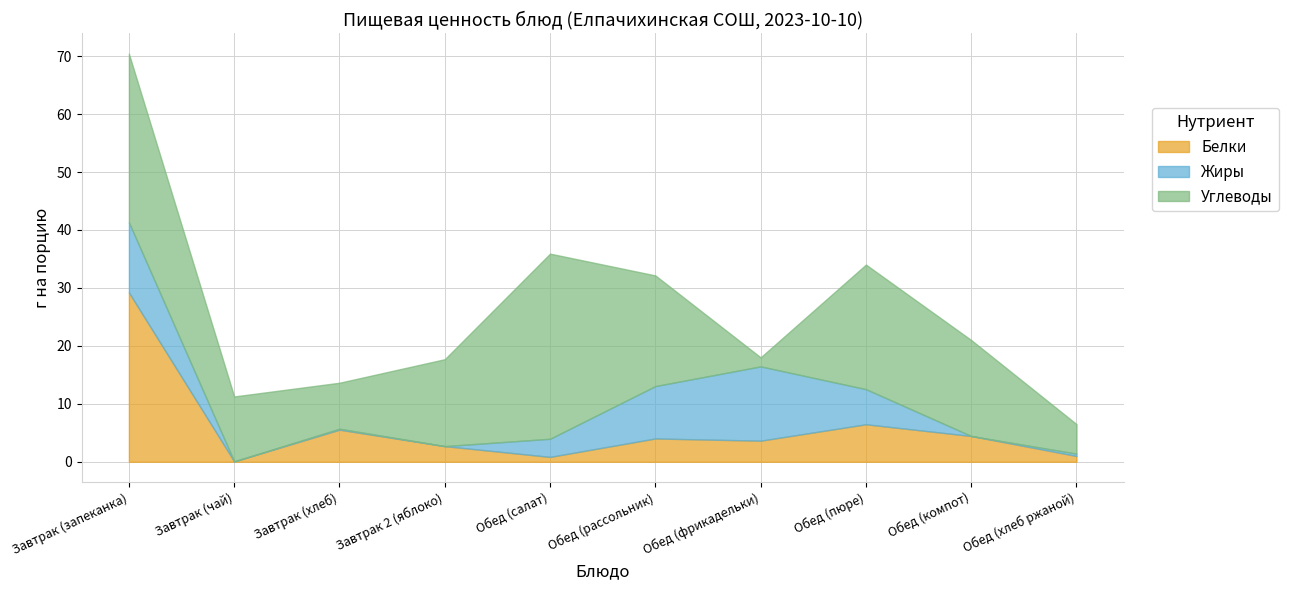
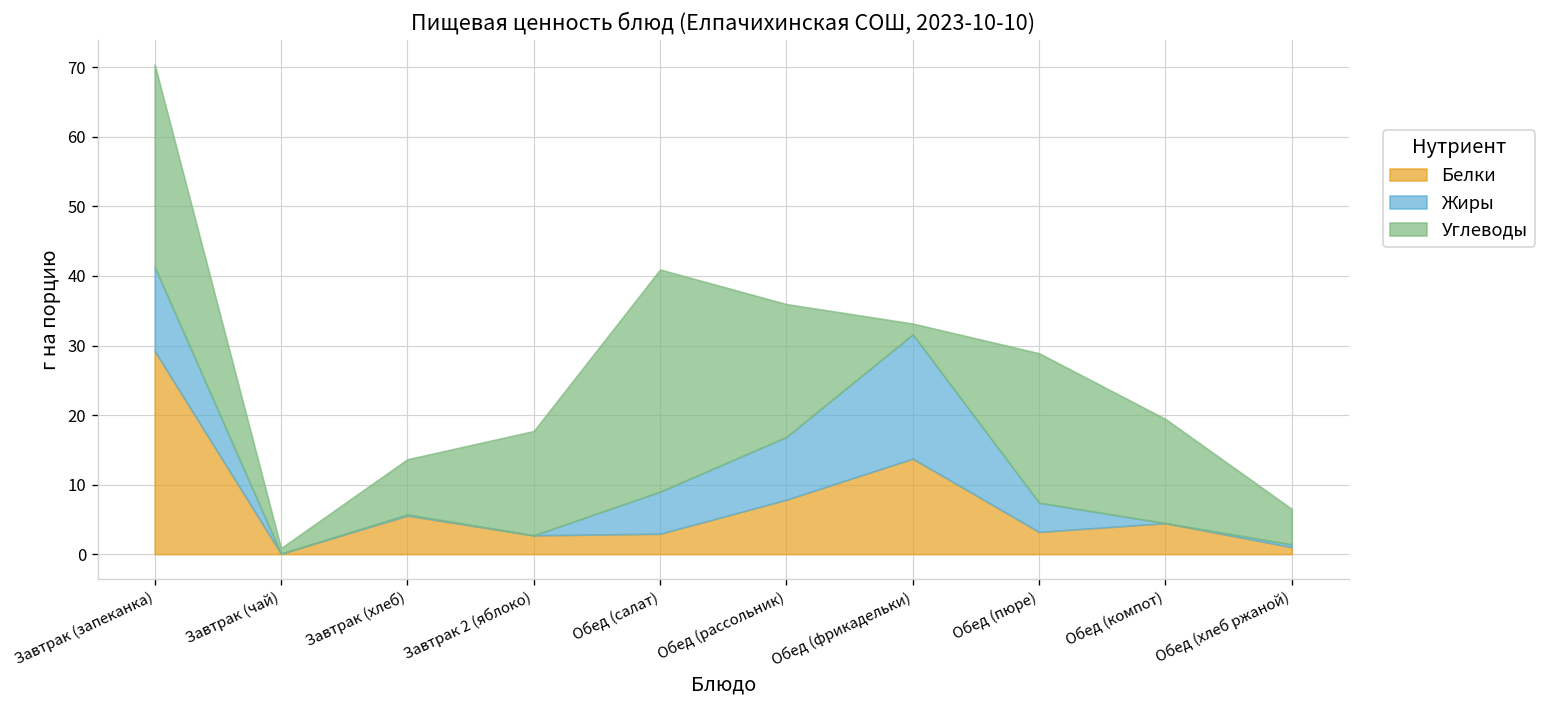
  {
    "Белки": {
      "Завтрак (запеканка)": 29,
-     "Обед (салат)": 1,
-     "Обед (рассольник)": 4,
-     "Обед (фрикадельки)": 4,
-     "Обед (пюре)": 6
+     "Обед (салат)": 3,
+     "Обед (рассольник)": 8,
+     "Обед (фрикадельки)": 14,
+     "Обед (пюре)": 3
    },
    "Жиры": {
      "Завтрак (запеканка)": 12,
-     "Обед (салат)": 3,
+     "Обед (салат)": 6,
      "Обед (рассольник)": 9,
-     "Обед (фрикадельки)": 13,
-     "Обед (пюре)": 6
+     "Обед (фрикадельки)": 18,
+     "Обед (пюре)": 4
    },
    "Углеводы": {
      "Завтрак (запеканка)": 29,
-     "Завтрак (чай)": 11,
+     "Завтрак (чай)": 1,
      "Завтрак (хлеб)": 8,
      "Завтрак 2 (яблоко)": 15,
      "Обед (салат)": 32,
      "Обед (рассольник)": 19,
      "Обед (фрикадельки)": 2,
      "Обед (пюре)": 22,
-     "Обед (компот)": 17,
+     "Обед (компот)": 15,
      "Обед (хлеб ржаной)": 5
    }
  }
